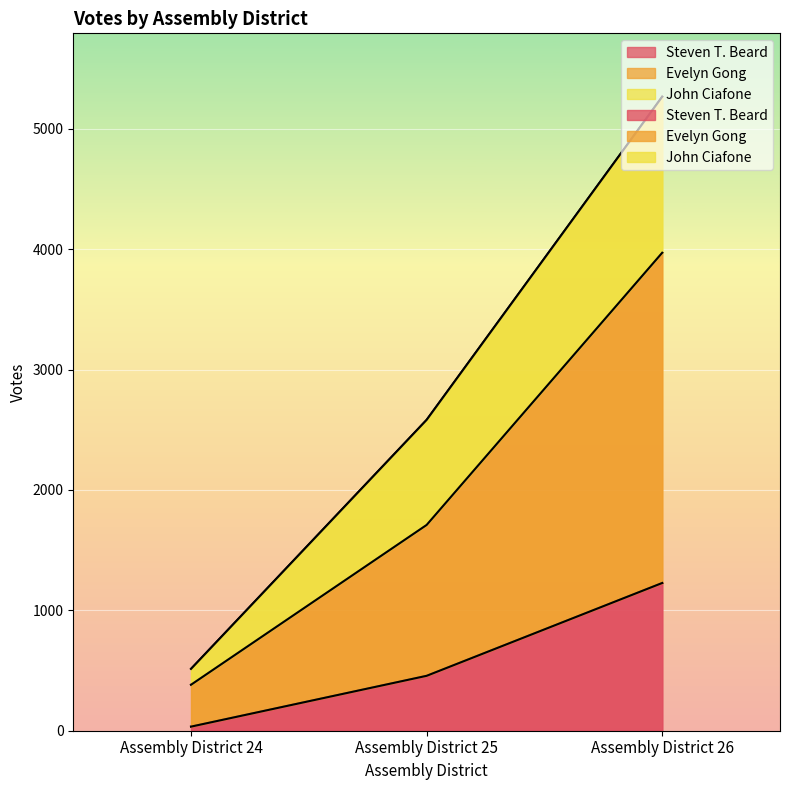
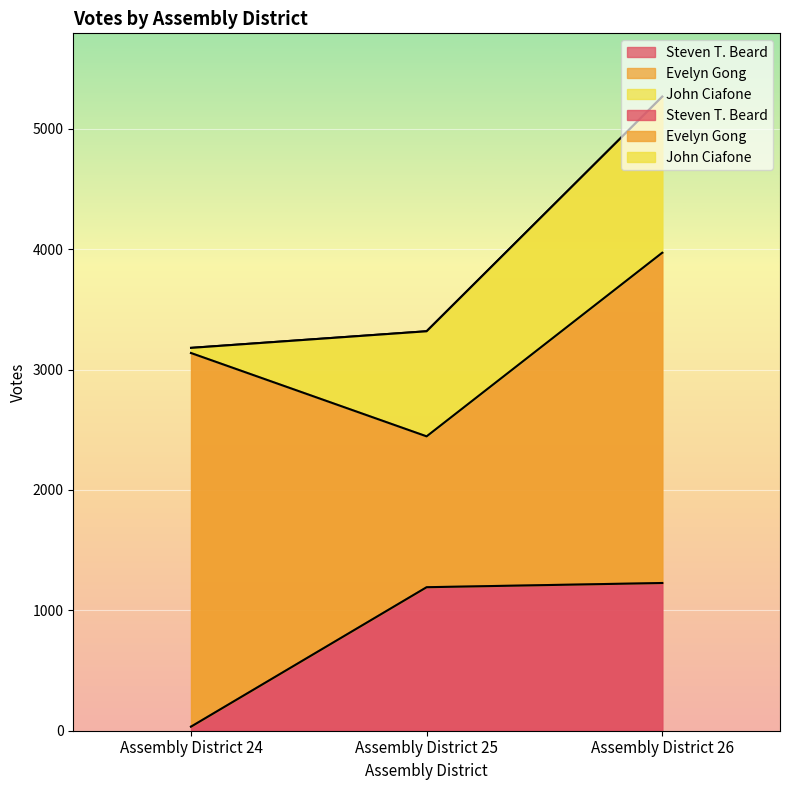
  {
    "Steven T. Beard": {
      "Assembly District 24": 30,
-     "Assembly District 25": 460,
+     "Assembly District 25": 1190,
      "Assembly District 26": 1230
    },
    "Evelyn Gong": {
-     "Assembly District 24": 350,
+     "Assembly District 24": 3100,
      "Assembly District 25": 1250,
      "Assembly District 26": 2740
    },
    "John Ciafone": {
-     "Assembly District 24": 130,
+     "Assembly District 24": 40,
      "Assembly District 25": 870
    }
  }
